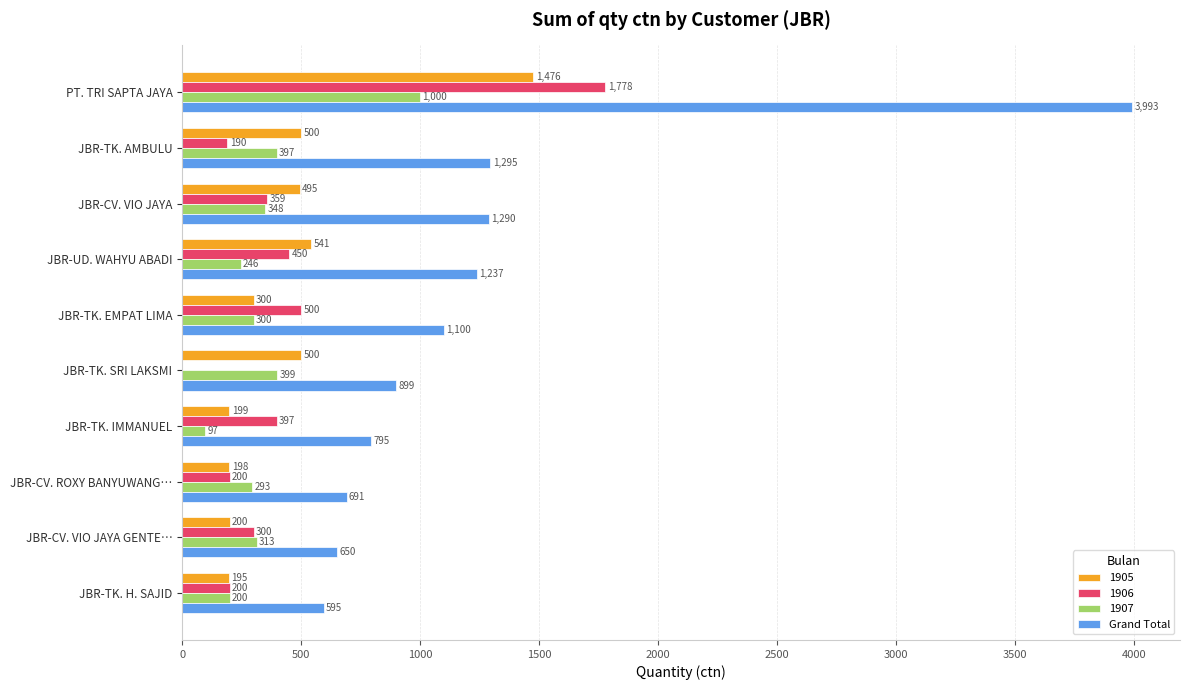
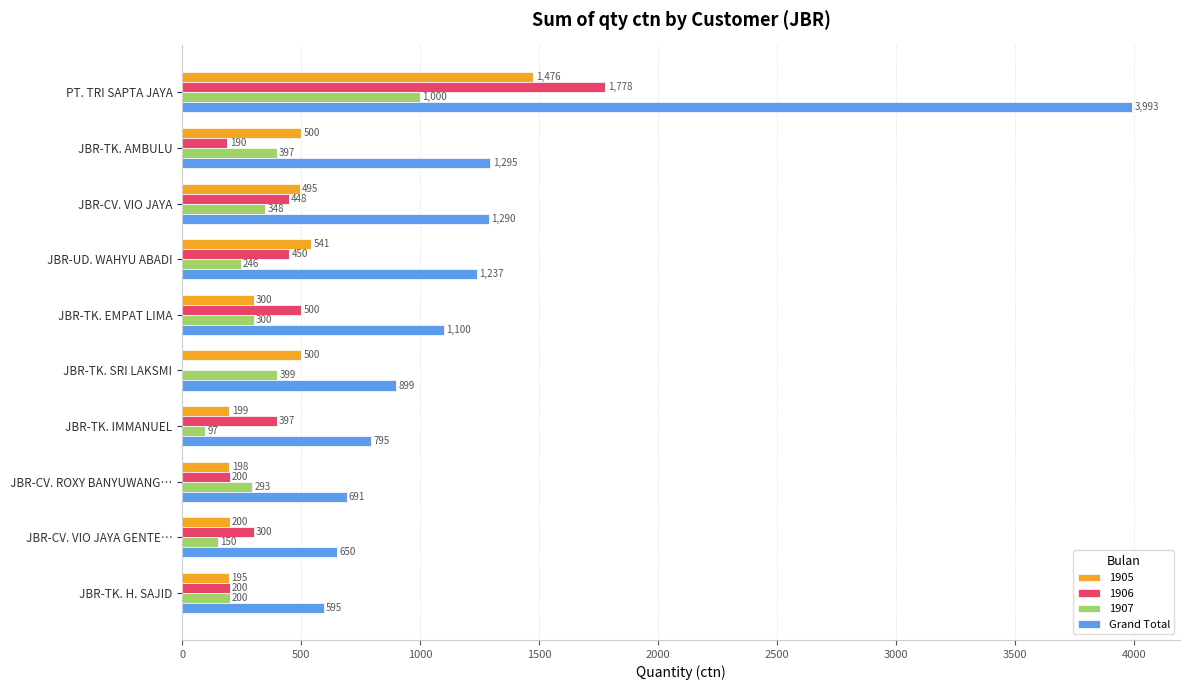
  {
    "1905": {
      "PT. TRI SAPTA JAYA": "1,476",
      "JBR-TK. AMBULU": "500",
      "JBR-CV. VIO JAYA": "495",
      "JBR-UD. WAHYU ABADI": "541",
      "JBR-TK. EMPAT LIMA": "300",
      "JBR-TK. SRI LAKSMI": "500",
      "JBR-TK. IMMANUEL": "199",
      "JBR-CV. ROXY BANYUWANG…": "198",
      "JBR-CV. VIO JAYA GENTE…": "200",
      "JBR-TK. H. SAJID": "195"
    },
    "1906": {
      "PT. TRI SAPTA JAYA": "1,778",
      "JBR-TK. AMBULU": "190",
-     "JBR-CV. VIO JAYA": "359",
+     "JBR-CV. VIO JAYA": "448",
      "JBR-UD. WAHYU ABADI": "450",
      "JBR-TK. EMPAT LIMA": "500",
      "JBR-TK. IMMANUEL": "397",
      "JBR-CV. ROXY BANYUWANG…": "200",
      "JBR-CV. VIO JAYA GENTE…": "300",
      "JBR-TK. H. SAJID": "200"
    },
    "1907": {
      "PT. TRI SAPTA JAYA": "1,000",
      "JBR-TK. AMBULU": "397",
      "JBR-CV. VIO JAYA": "348",
      "JBR-UD. WAHYU ABADI": "246",
      "JBR-TK. EMPAT LIMA": "300",
      "JBR-TK. SRI LAKSMI": "399",
      "JBR-TK. IMMANUEL": "97",
      "JBR-CV. ROXY BANYUWANG…": "293",
-     "JBR-CV. VIO JAYA GENTE…": "313",
+     "JBR-CV. VIO JAYA GENTE…": "150",
      "JBR-TK. H. SAJID": "200"
    },
    "Grand Total": {
      "PT. TRI SAPTA JAYA": "3,993",
      "JBR-TK. AMBULU": "1,295",
      "JBR-CV. VIO JAYA": "1,290",
      "JBR-UD. WAHYU ABADI": "1,237",
      "JBR-TK. EMPAT LIMA": "1,100",
      "JBR-TK. SRI LAKSMI": "899",
      "JBR-TK. IMMANUEL": "795",
      "JBR-CV. ROXY BANYUWANG…": "691",
      "JBR-CV. VIO JAYA GENTE…": "650",
      "JBR-TK. H. SAJID": "595"
    }
  }
